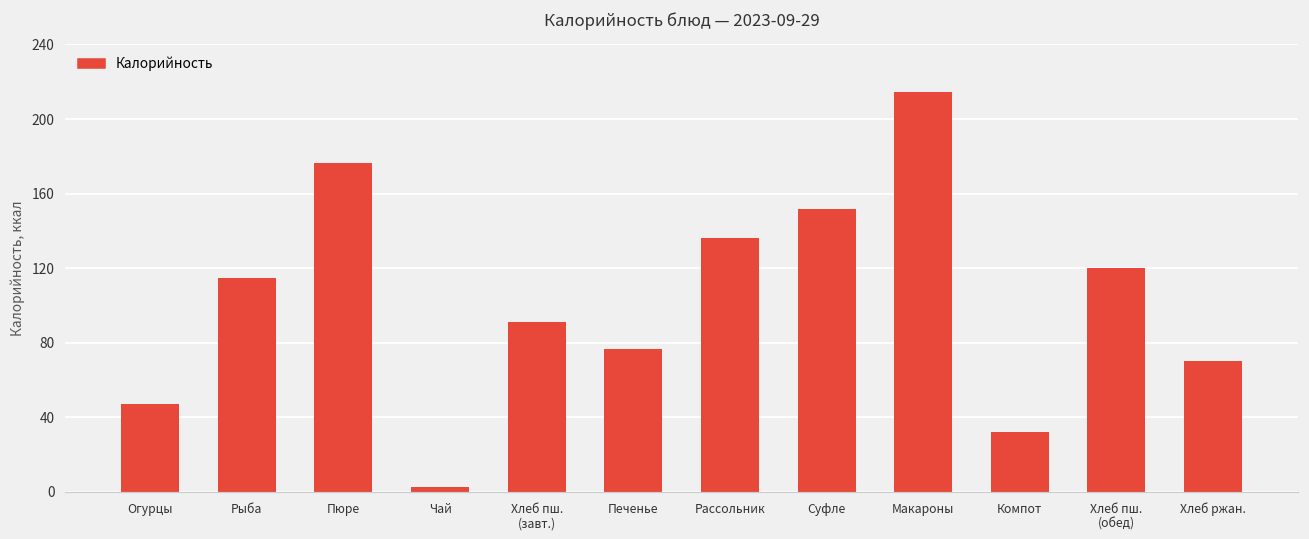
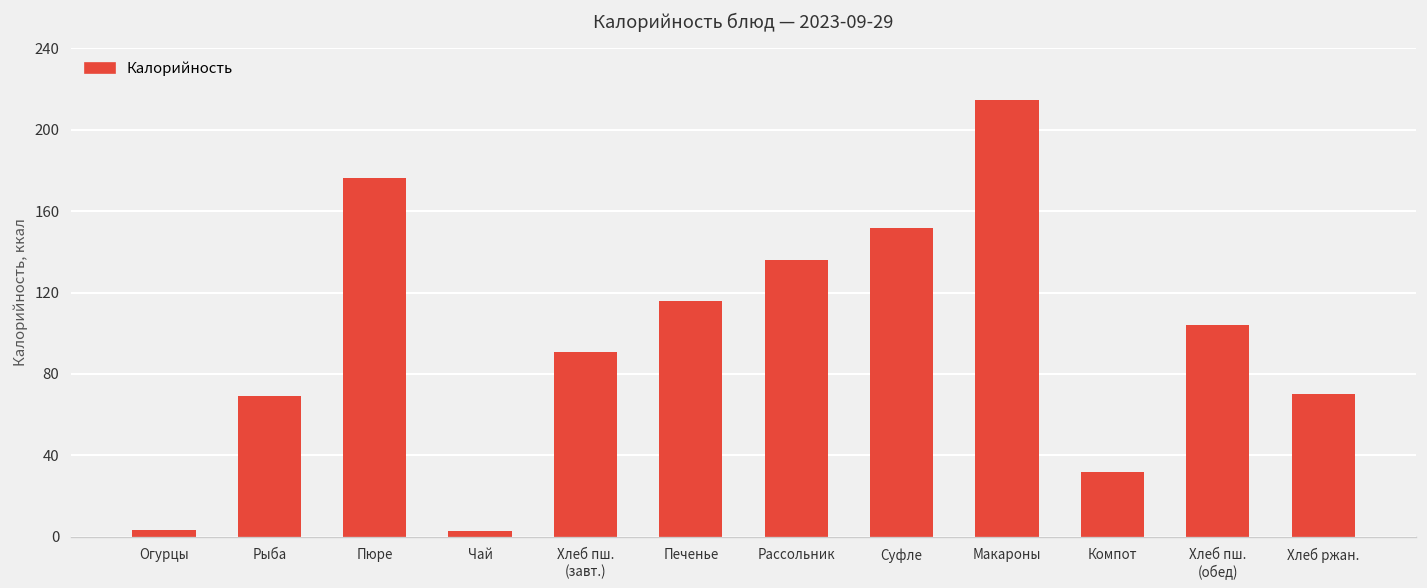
  {
-   "Огурцы": 47,
-   "Рыба": 115,
+   "Огурцы": 3,
+   "Рыба": 69,
    "Пюре": 176,
    "Чай": 3,
    "Хлеб пш. (завт.)": 91,
-   "Печенье": 77,
+   "Печенье": 116,
    "Рассольник": 136,
    "Суфле": 152,
    "Макароны": 214,
    "Компот": 32,
-   "Хлеб пш. (обед)": 120,
+   "Хлеб пш. (обед)": 104,
    "Хлеб ржан.": 70
  }
